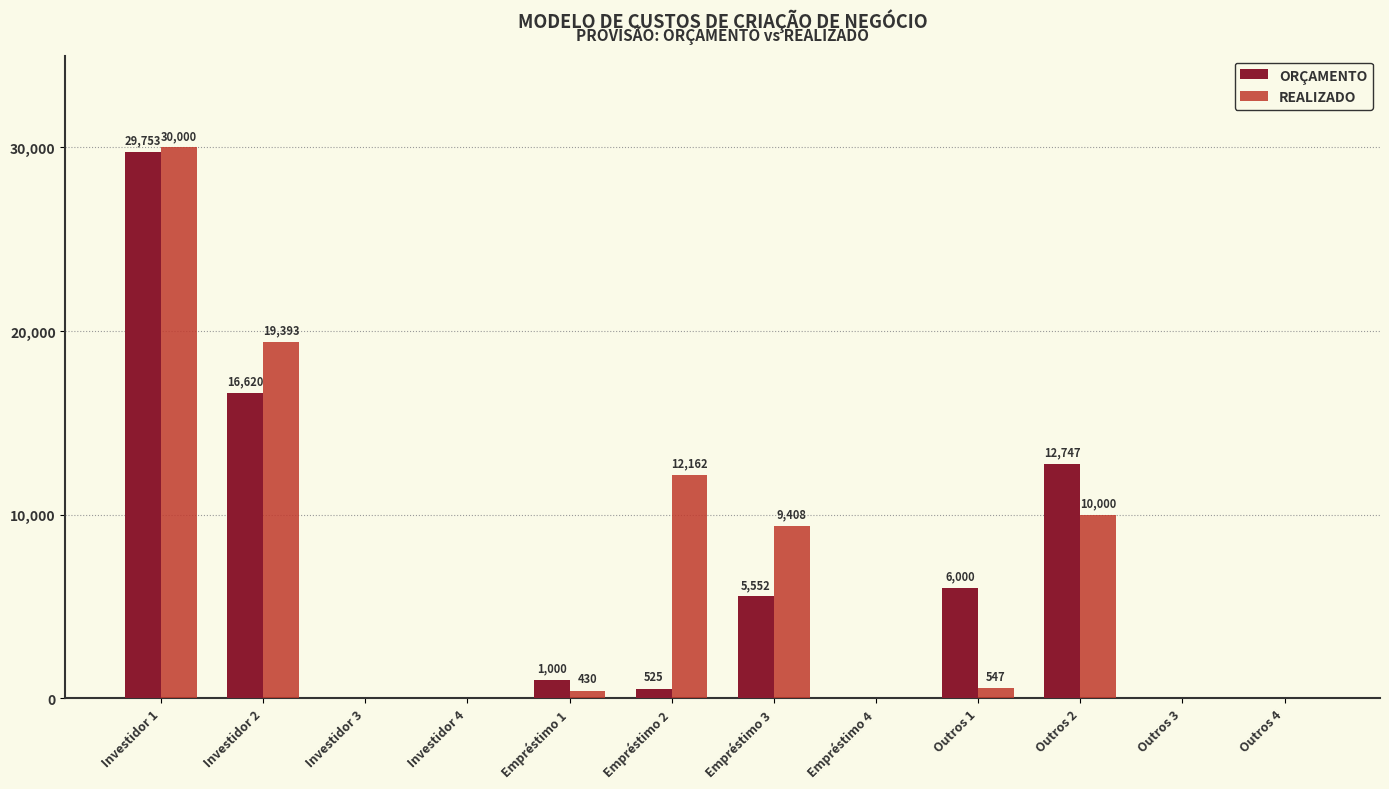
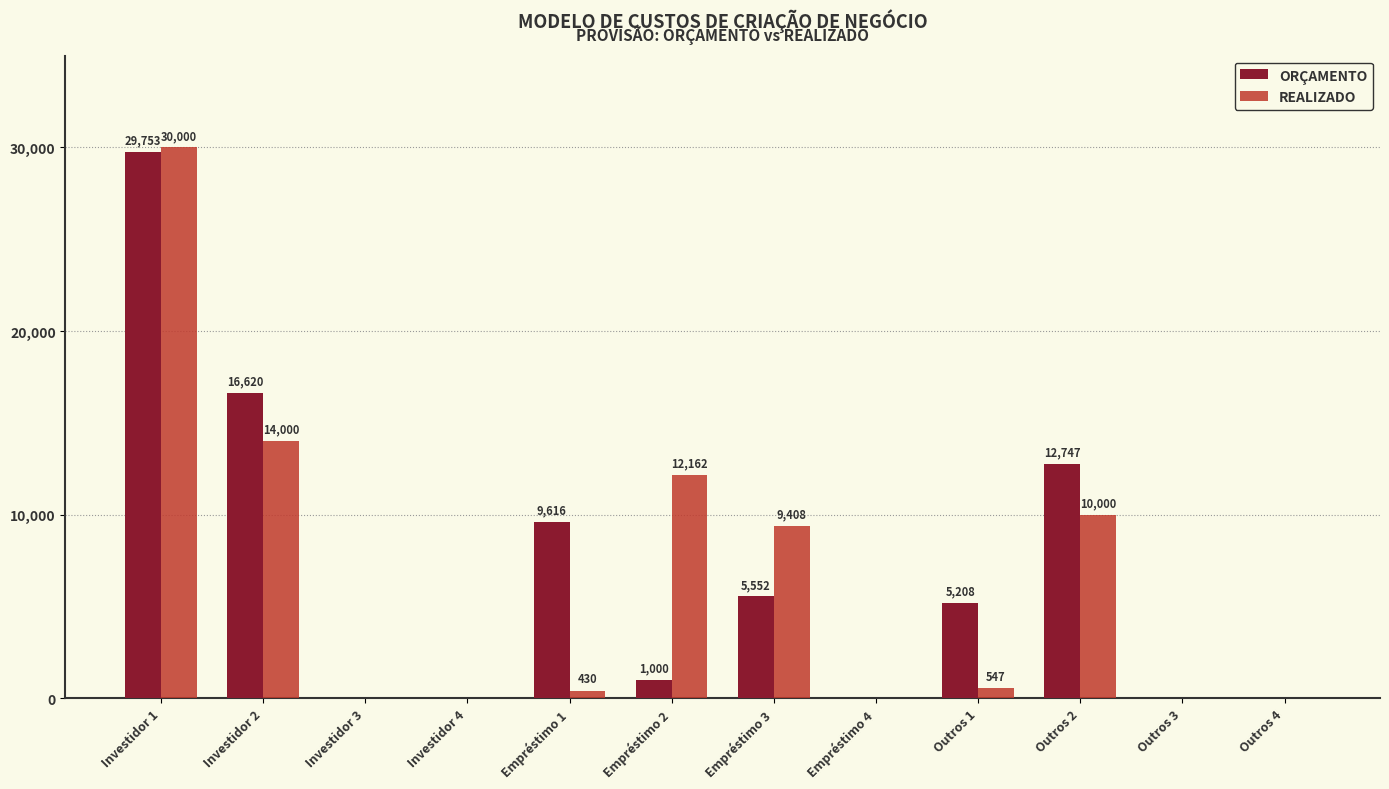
  {
    "ORÇAMENTO": {
      "Investidor 1": "29,753",
      "Investidor 2": "16,620",
-     "Empréstimo 1": "1,000",
-     "Empréstimo 2": "525",
+     "Empréstimo 1": "9,616",
+     "Empréstimo 2": "1,000",
      "Empréstimo 3": "5,552",
-     "Outros 1": "6,000",
+     "Outros 1": "5,208",
      "Outros 2": "12,747"
    },
    "REALIZADO": {
      "Investidor 1": "30,000",
-     "Investidor 2": "19,393",
+     "Investidor 2": "14,000",
      "Empréstimo 1": "430",
      "Empréstimo 2": "12,162",
      "Empréstimo 3": "9,408",
      "Outros 1": "547",
      "Outros 2": "10,000"
    }
  }
